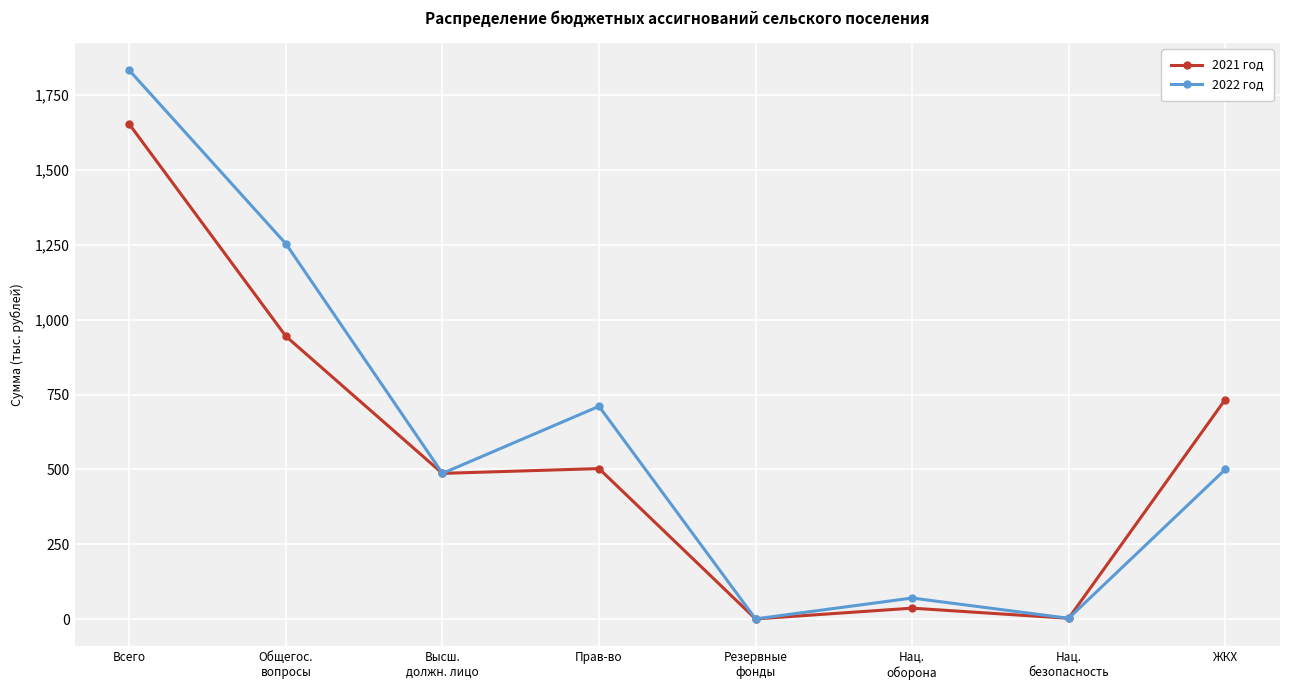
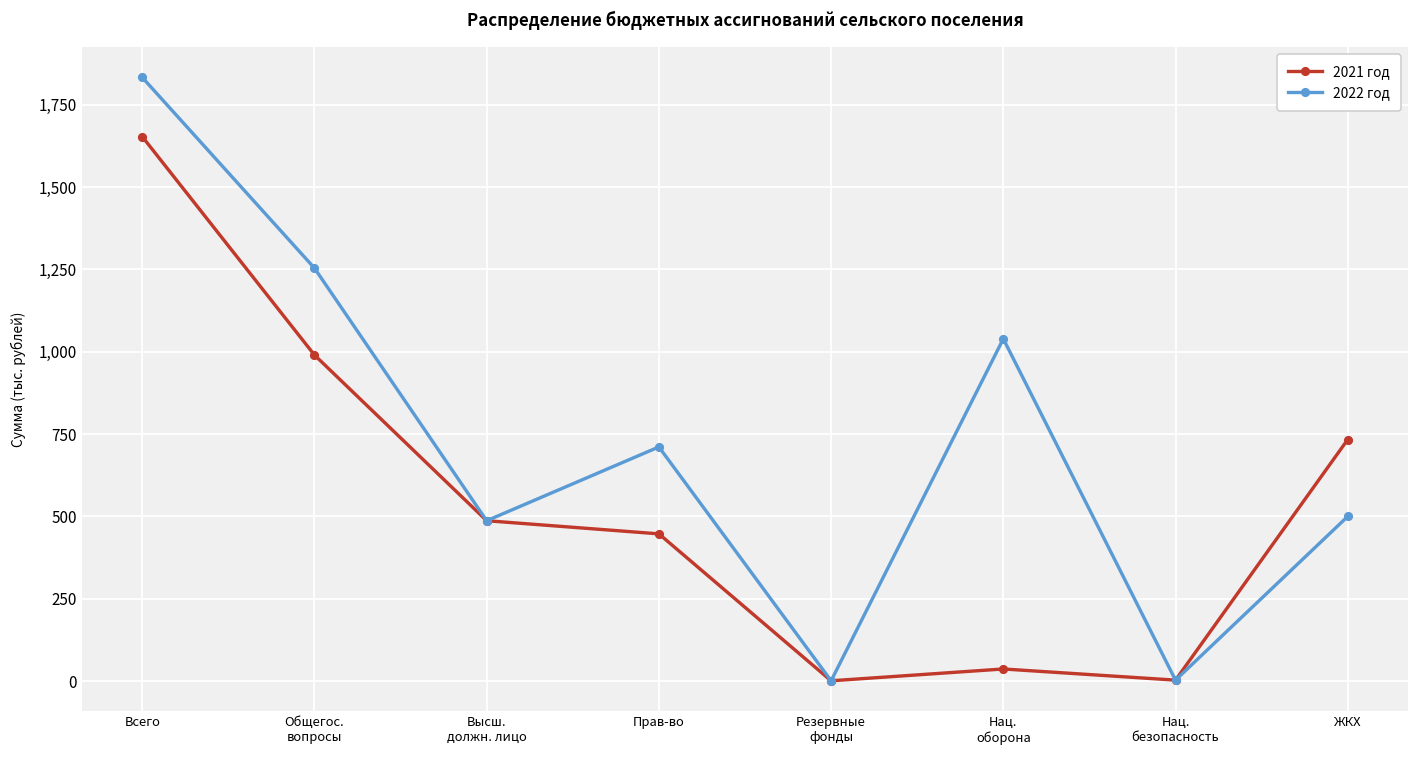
  {
    "2021 год": {
      "Всего": "1,650",
-     "Общегос. вопросы": "940",
-     "Прав-во": "500",
+     "Общегос. вопросы": "990",
+     "Прав-во": "450",
      "Нац. oборона": "40",
      "ЖКХ": "730"
    },
    "2022 год": {
      "Всего": "1,830",
      "Общегос. вопросы": "1,250",
      "Прав-во": "710",
-     "Нац. oборона": "70",
+     "Нац. oборона": "1,040",
      "ЖКХ": "500"
    }
  }
